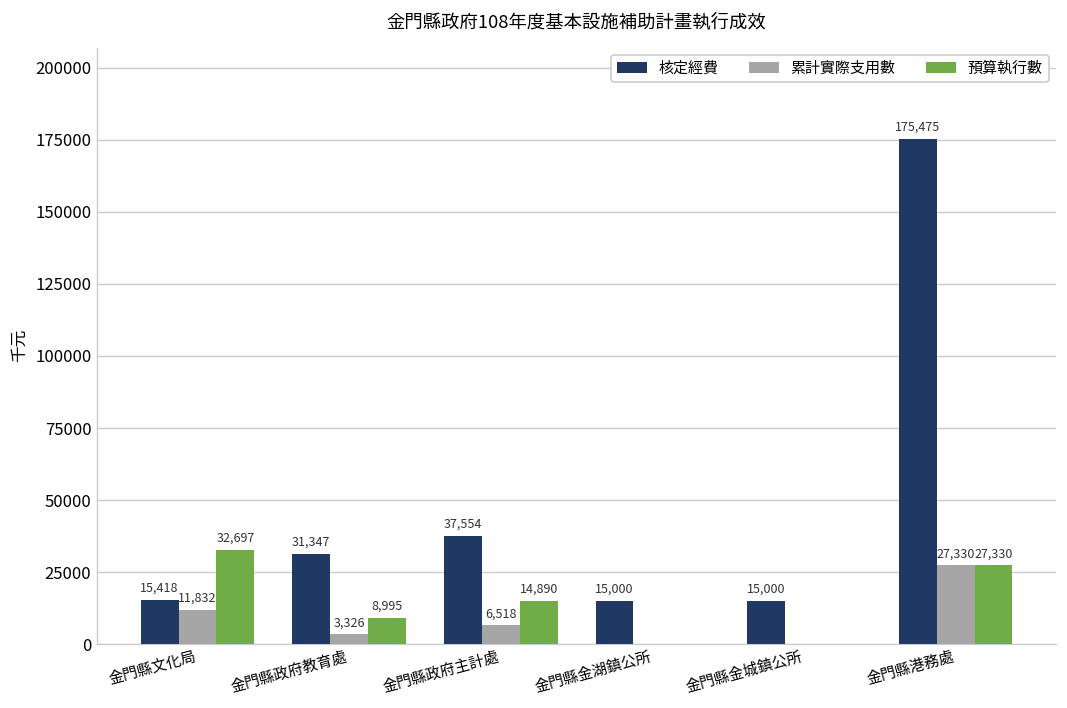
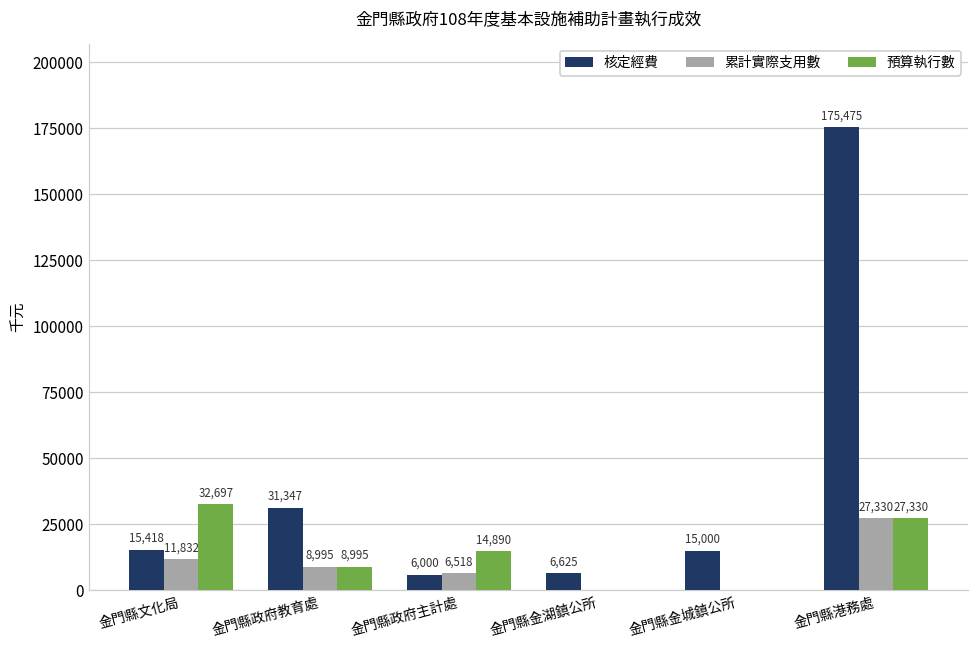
  {
    "核定經費": {
      "金門縣文化局": "15,418",
      "金門縣政府教育處": "31,347",
-     "金門縣政府主計處": "37,554",
-     "金門縣金湖鎮公所": "15,000",
+     "金門縣政府主計處": "6,000",
+     "金門縣金湖鎮公所": "6,625",
      "金門縣金城鎮公所": "15,000",
      "金門縣港務處": "175,475"
    },
    "累計實際支用數": {
      "金門縣文化局": "11,832",
-     "金門縣政府教育處": "3,326",
+     "金門縣政府教育處": "8,995",
      "金門縣政府主計處": "6,518",
      "金門縣港務處": "27,330"
    },
    "預算執行數": {
      "金門縣文化局": "32,697",
      "金門縣政府教育處": "8,995",
      "金門縣政府主計處": "14,890",
      "金門縣港務處": "27,330"
    }
  }
